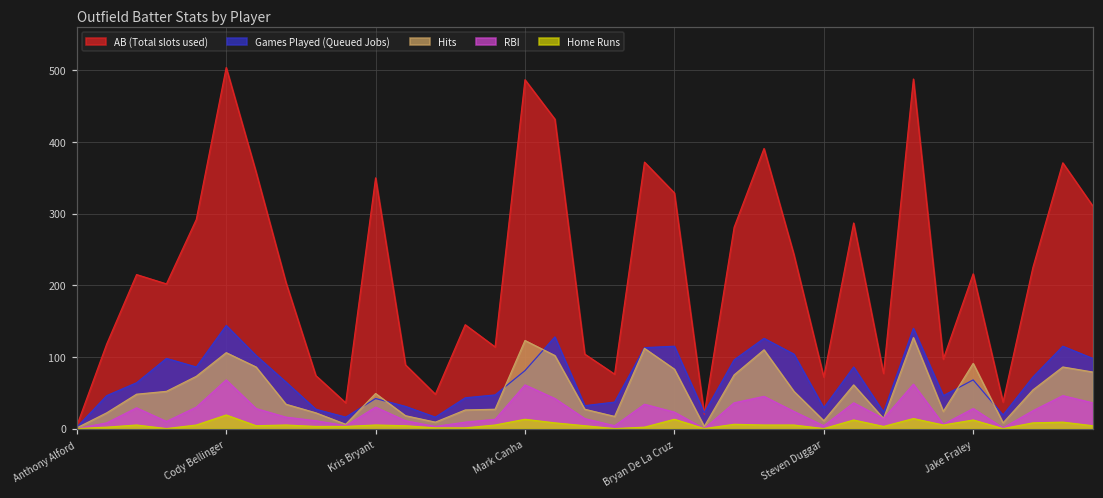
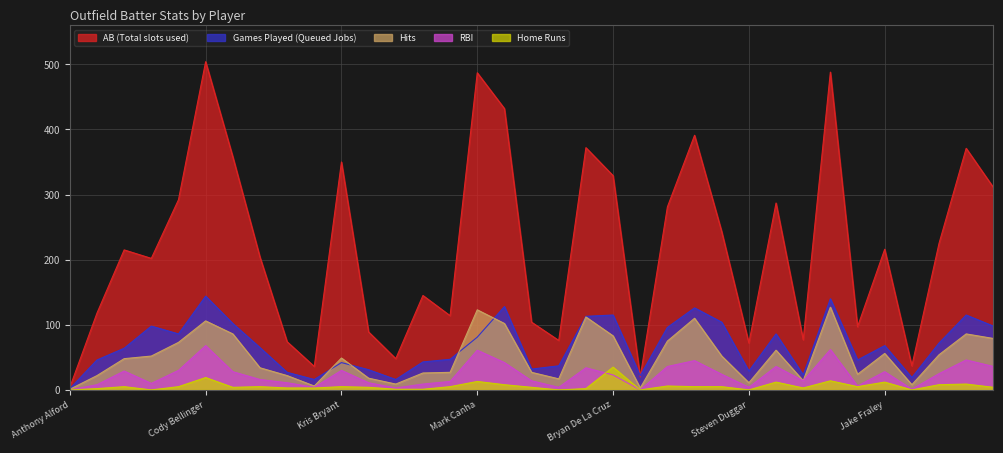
  {
    "AB (Total slots used)": {
      "Cody Bellinger": 500,
      "Kris Bryant": 350,
      "Mark Canha": 490,
      "Bryan De La Cruz": 330,
      "Steven Duggar": 70,
      "Jake Fraley": 220
    },
    "Games Played (Queued Jobs)": {
      "Cody Bellinger": 140,
      "Kris Bryant": 40,
      "Mark Canha": 80,
      "Bryan De La Cruz": 120,
      "Steven Duggar": 30,
      "Jake Fraley": 70
    },
    "Hits": {
      "Cody Bellinger": 110,
      "Kris Bryant": 50,
      "Mark Canha": 120,
      "Bryan De La Cruz": 80,
      "Steven Duggar": 10,
-     "Jake Fraley": 90
+     "Jake Fraley": 60
    },
    "RBI": {
      "Cody Bellinger": 70,
      "Kris Bryant": 30,
      "Mark Canha": 60,
      "Bryan De La Cruz": 20,
      "Steven Duggar": 0,
      "Jake Fraley": 30
    },
    "Home Runs": {
      "Cody Bellinger": 20,
      "Kris Bryant": 10,
      "Mark Canha": 10,
-     "Bryan De La Cruz": 10,
+     "Bryan De La Cruz": 40,
      "Steven Duggar": 0,
      "Jake Fraley": 10
    }
  }
